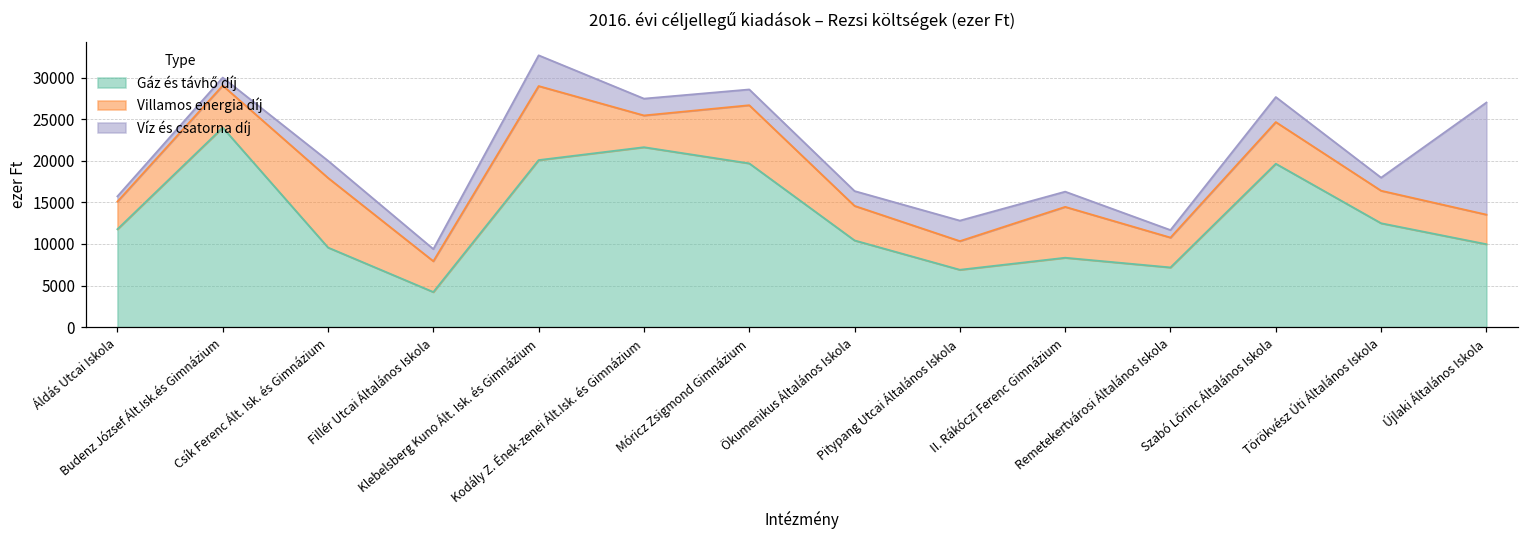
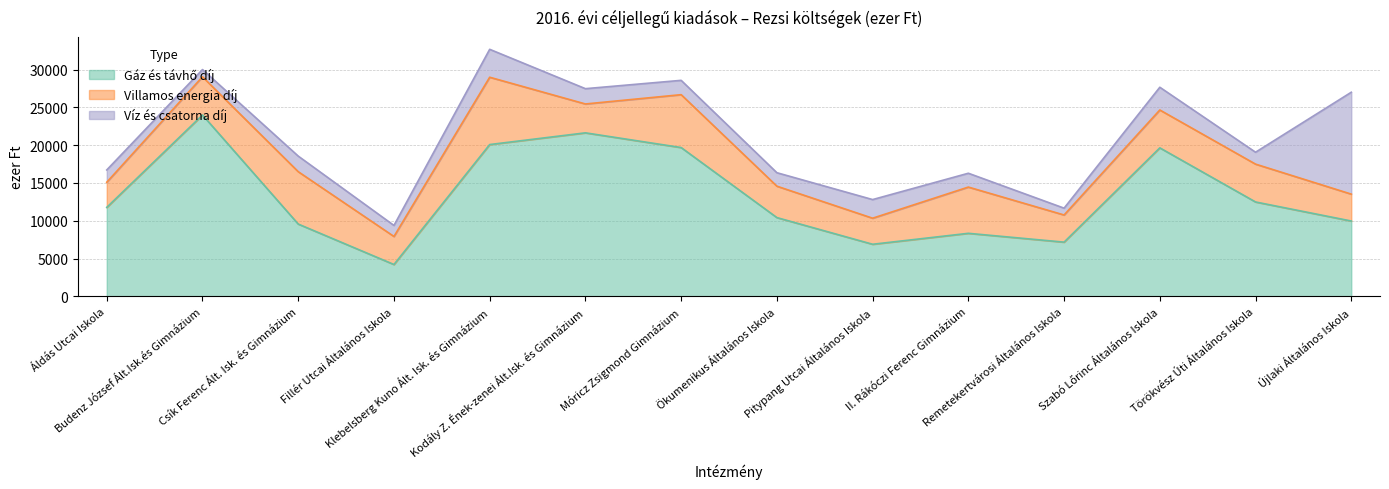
  {
    "Gáz és távhő díj": {
      "Áldás Utcai Iskola": 12000,
      "Budenz József Ált.Isk.és Gimnázium": 24000,
      "Csík Ferenc Ált. Isk. és Gimnázium": 10000,
      "Fillér Utcai Általános Iskola": 4000,
      "Klebelsberg Kuno Ált. Isk. és Gimnázium": 20000,
      "Kodály Z. Ének-zenei Ált.Isk. és Gimnázium": 22000,
      "Móricz Zsigmond Gimnázium": 20000,
      "Ökumenikus Általános Iskola": 10000,
      "Pitypang Utcai Általános Iskola": 7000,
      "II. Rákóczi Ferenc Gimnázium": 8000,
      "Remetekertvárosi Általános Iskola": 7000,
      "Szabó Lőrinc Általános Iskola": 20000,
      "Törökvész Úti Általános Iskola": 12000,
      "Újlaki Általános Iskola": 10000
    },
    "Villamos energia díj": {
      "Áldás Utcai Iskola": 3000,
      "Budenz József Ált.Isk.és Gimnázium": 5000,
-     "Csík Ferenc Ált. Isk. és Gimnázium": 8000,
+     "Csík Ferenc Ált. Isk. és Gimnázium": 7000,
      "Fillér Utcai Általános Iskola": 4000,
      "Klebelsberg Kuno Ált. Isk. és Gimnázium": 9000,
      "Kodály Z. Ének-zenei Ált.Isk. és Gimnázium": 4000,
      "Móricz Zsigmond Gimnázium": 7000,
      "Ökumenikus Általános Iskola": 4000,
      "Pitypang Utcai Általános Iskola": 3000,
      "II. Rákóczi Ferenc Gimnázium": 6000,
      "Remetekertvárosi Általános Iskola": 4000,
      "Szabó Lőrinc Általános Iskola": 5000,
-     "Törökvész Úti Általános Iskola": 4000,
+     "Törökvész Úti Általános Iskola": 5000,
      "Újlaki Általános Iskola": 4000
    },
    "Víz és csatorna díj": {
-     "Áldás Utcai Iskola": 1000,
+     "Áldás Utcai Iskola": 2000,
      "Budenz József Ált.Isk.és Gimnázium": 1000,
      "Csík Ferenc Ált. Isk. és Gimnázium": 2000,
      "Fillér Utcai Általános Iskola": 1000,
      "Klebelsberg Kuno Ált. Isk. és Gimnázium": 4000,
      "Kodály Z. Ének-zenei Ált.Isk. és Gimnázium": 2000,
      "Móricz Zsigmond Gimnázium": 2000,
      "Ökumenikus Általános Iskola": 2000,
      "Pitypang Utcai Általános Iskola": 2000,
      "II. Rákóczi Ferenc Gimnázium": 2000,
      "Remetekertvárosi Általános Iskola": 1000,
      "Szabó Lőrinc Általános Iskola": 3000,
      "Törökvész Úti Általános Iskola": 2000,
      "Újlaki Általános Iskola": 13000
    }
  }
